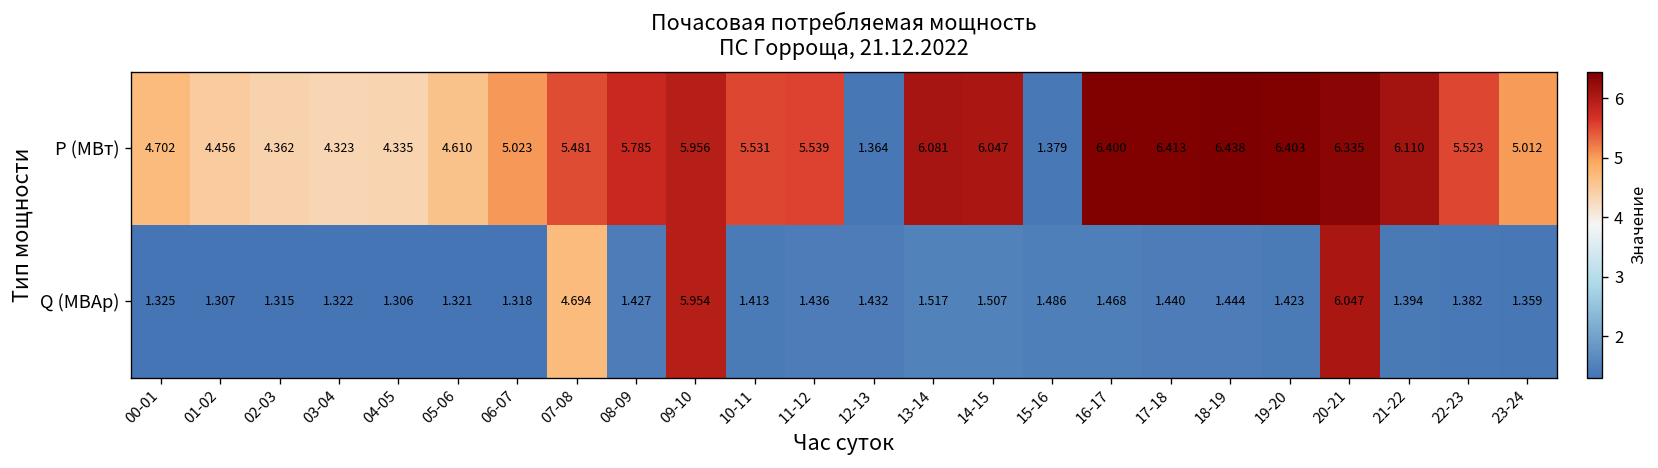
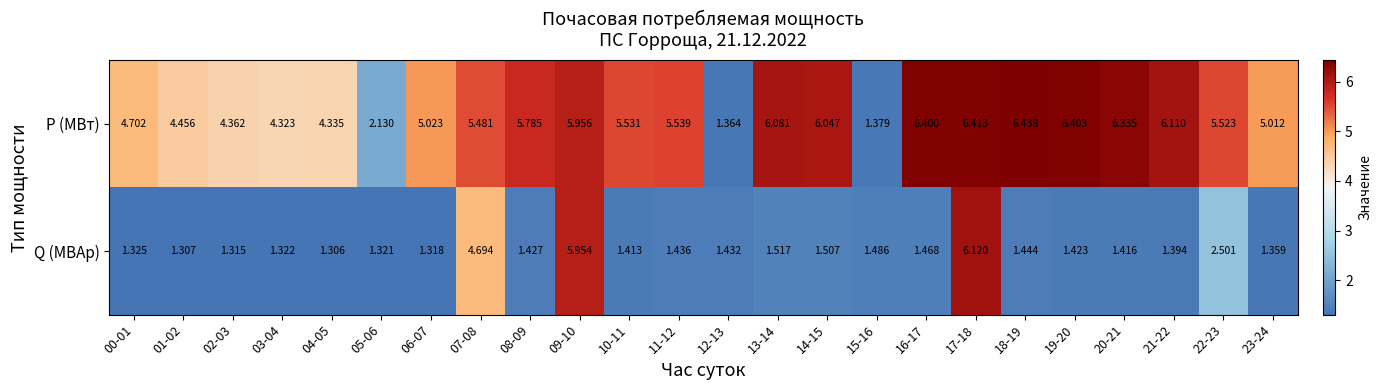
  {
    "P (МВт)": {
      "00-01": 4.702,
      "01-02": 4.456,
      "02-03": 4.362,
      "03-04": 4.323,
      "04-05": 4.335,
-     "05-06": 4.610,
+     "05-06": 2.130,
      "06-07": 5.023,
      "07-08": 5.481,
      "08-09": 5.785,
      "09-10": 5.956,
      "10-11": 5.531,
      "11-12": 5.539,
      "12-13": 1.364,
      "13-14": 6.081,
      "14-15": 6.047,
      "15-16": 1.379,
      "16-17": 6.400,
      "17-18": 6.413,
      "18-19": 6.438,
      "19-20": 6.403,
      "20-21": 6.335,
      "21-22": 6.110,
      "22-23": 5.523,
      "23-24": 5.012
    },
    "Q (МВАр)": {
      "00-01": 1.325,
      "01-02": 1.307,
      "02-03": 1.315,
      "03-04": 1.322,
      "04-05": 1.306,
      "05-06": 1.321,
      "06-07": 1.318,
      "07-08": 4.694,
      "08-09": 1.427,
      "09-10": 5.954,
      "10-11": 1.413,
      "11-12": 1.436,
      "12-13": 1.432,
      "13-14": 1.517,
      "14-15": 1.507,
      "15-16": 1.486,
      "16-17": 1.468,
-     "17-18": 1.440,
+     "17-18": 6.120,
      "18-19": 1.444,
      "19-20": 1.423,
-     "20-21": 6.047,
+     "20-21": 1.416,
      "21-22": 1.394,
-     "22-23": 1.382,
+     "22-23": 2.501,
      "23-24": 1.359
    }
  }
